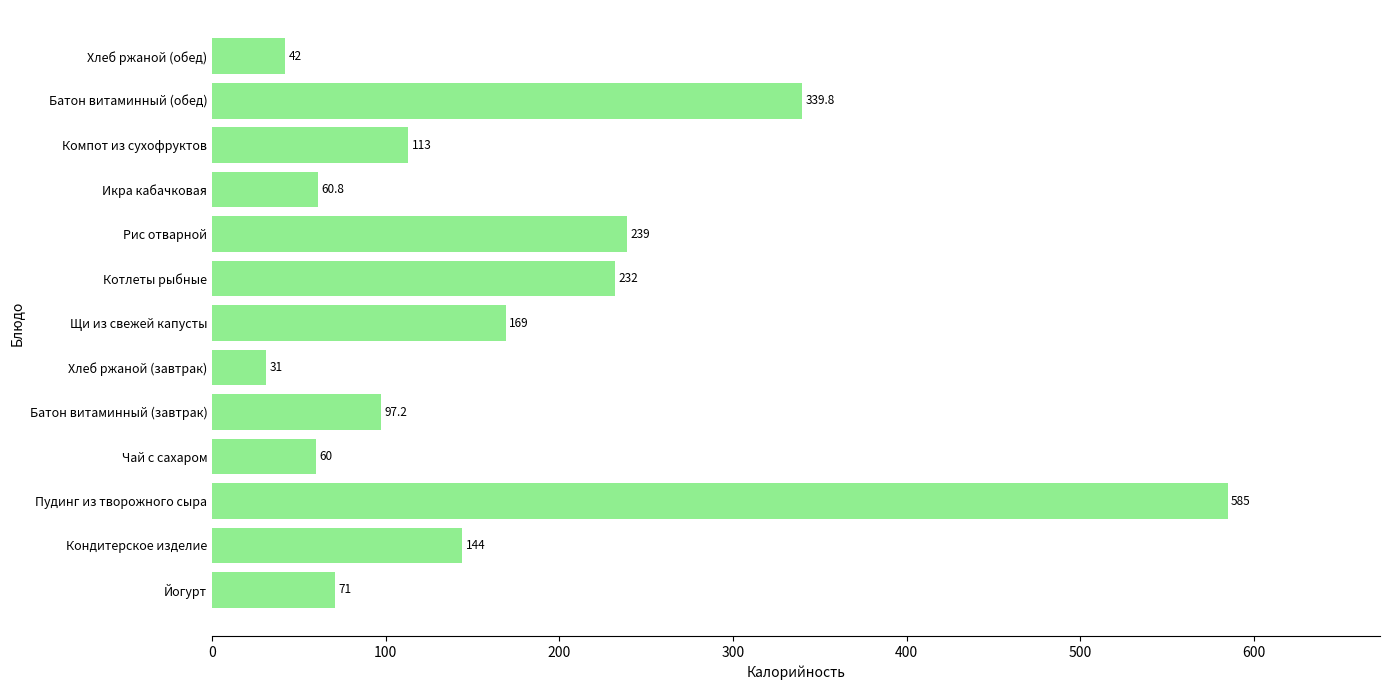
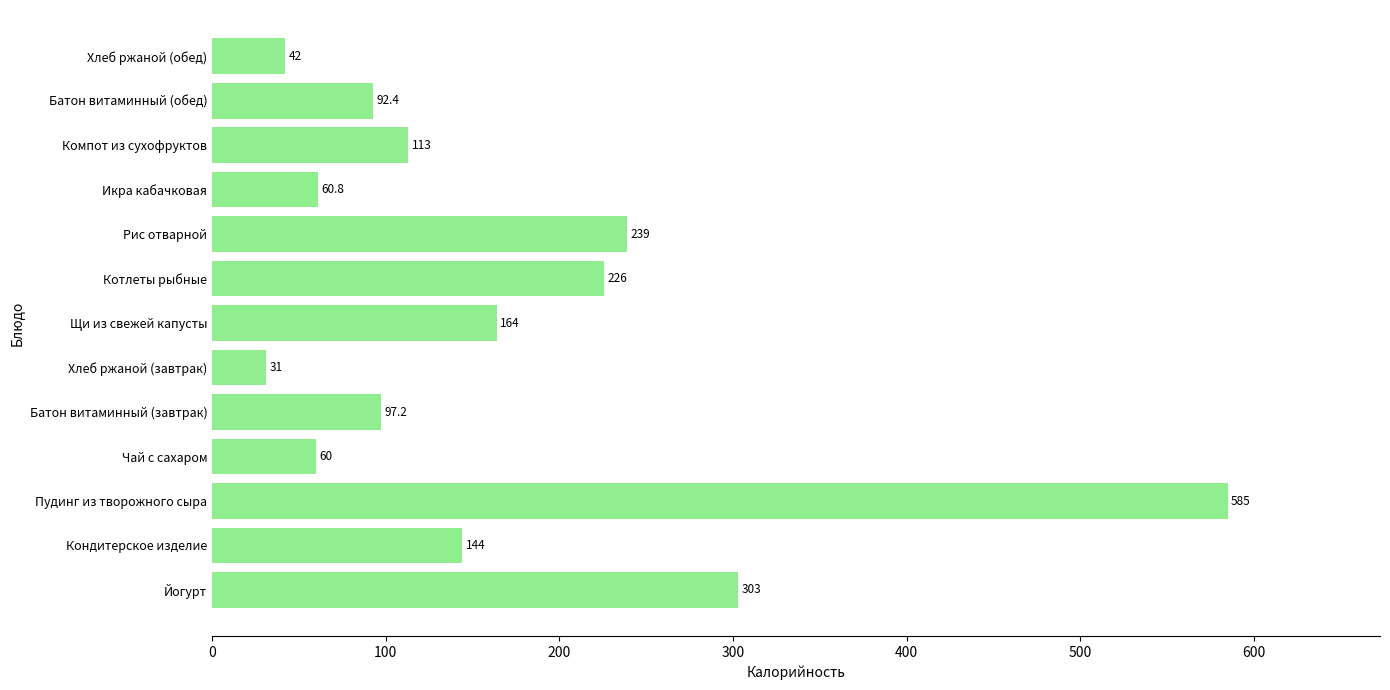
  {
    "Хлеб ржаной (обед)": 42,
-   "Батон витаминный (обед)": 339.8,
+   "Батон витаминный (обед)": 92.4,
    "Компот из сухофруктов": 113,
    "Икра кабачковая": 60.8,
    "Рис отварной": 239,
-   "Котлеты рыбные": 232,
-   "Щи из свежей капусты": 169,
+   "Котлеты рыбные": 226,
+   "Щи из свежей капусты": 164,
    "Хлеб ржаной (завтрак)": 31,
    "Батон витаминный (завтрак)": 97.2,
    "Чай с сахаром": 60,
    "Пудинг из творожного сыра": 585,
    "Кондитерское изделие": 144,
-   "Йогурт": 71
+   "Йогурт": 303
  }
